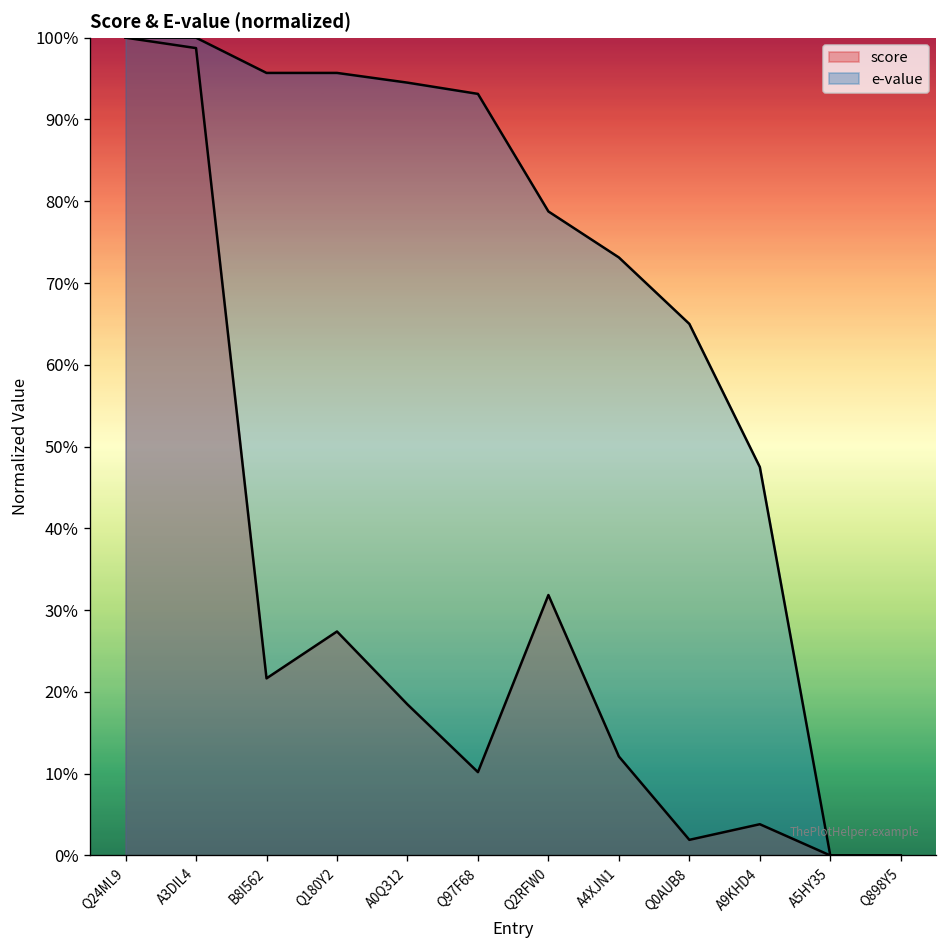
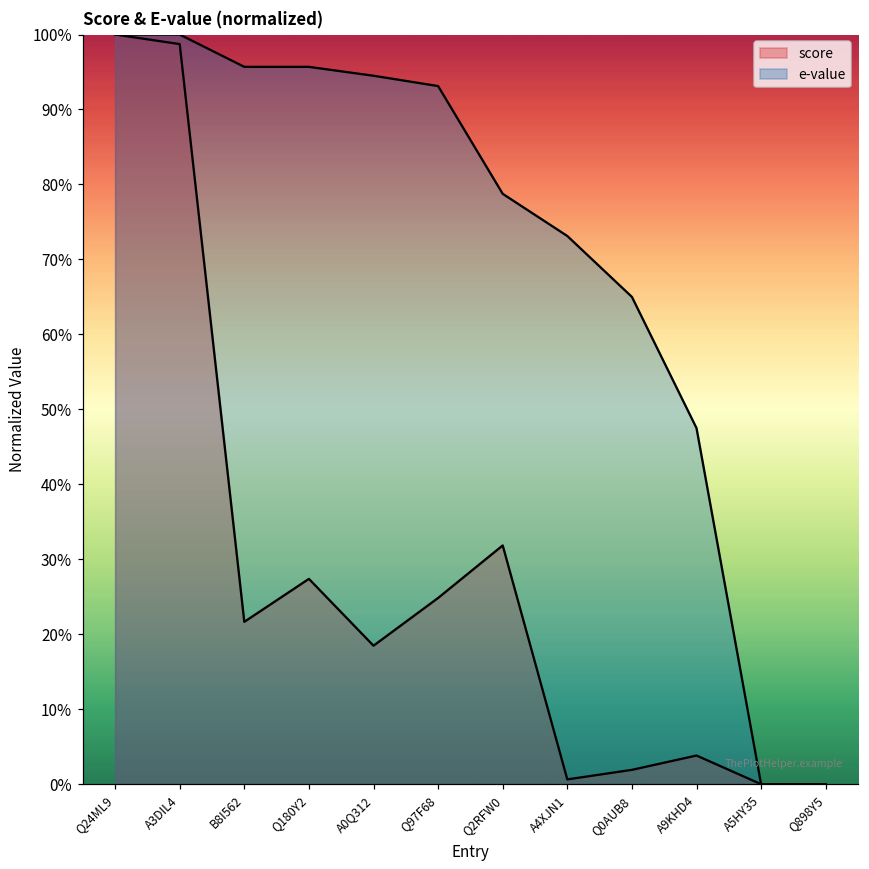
  {
    "score": {
      "A3DIL4": "99%",
      "B8I562": "22%",
      "Q180Y2": "27%",
      "A0Q312": "18%",
-     "Q97F68": "10%",
+     "Q97F68": "25%",
      "Q2RFW0": "32%",
-     "A4XJN1": "12%",
+     "A4XJN1": "1%",
      "Q0AUB8": "2%",
      "A9KHD4": "4%"
    },
    "e-value": {
      "A3DIL4": "100%",
      "B8I562": "96%",
      "Q180Y2": "96%",
      "A0Q312": "95%",
      "Q97F68": "93%",
      "Q2RFW0": "79%",
      "A4XJN1": "73%",
      "Q0AUB8": "65%",
      "A9KHD4": "48%"
    }
  }
